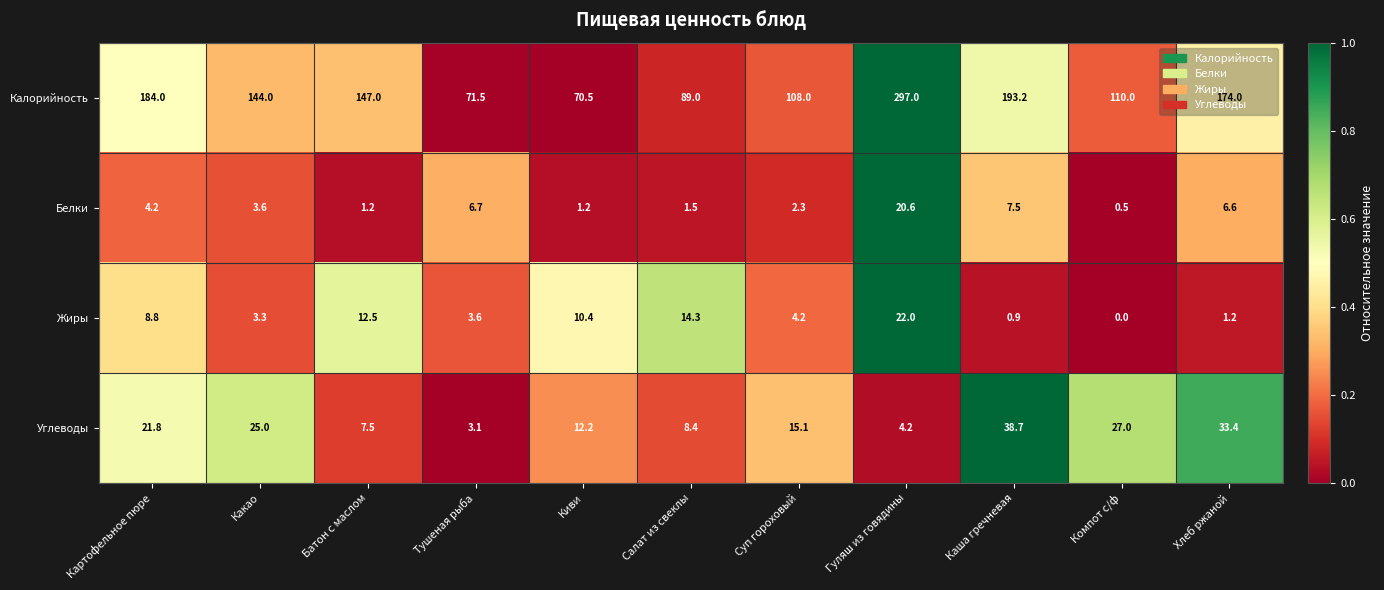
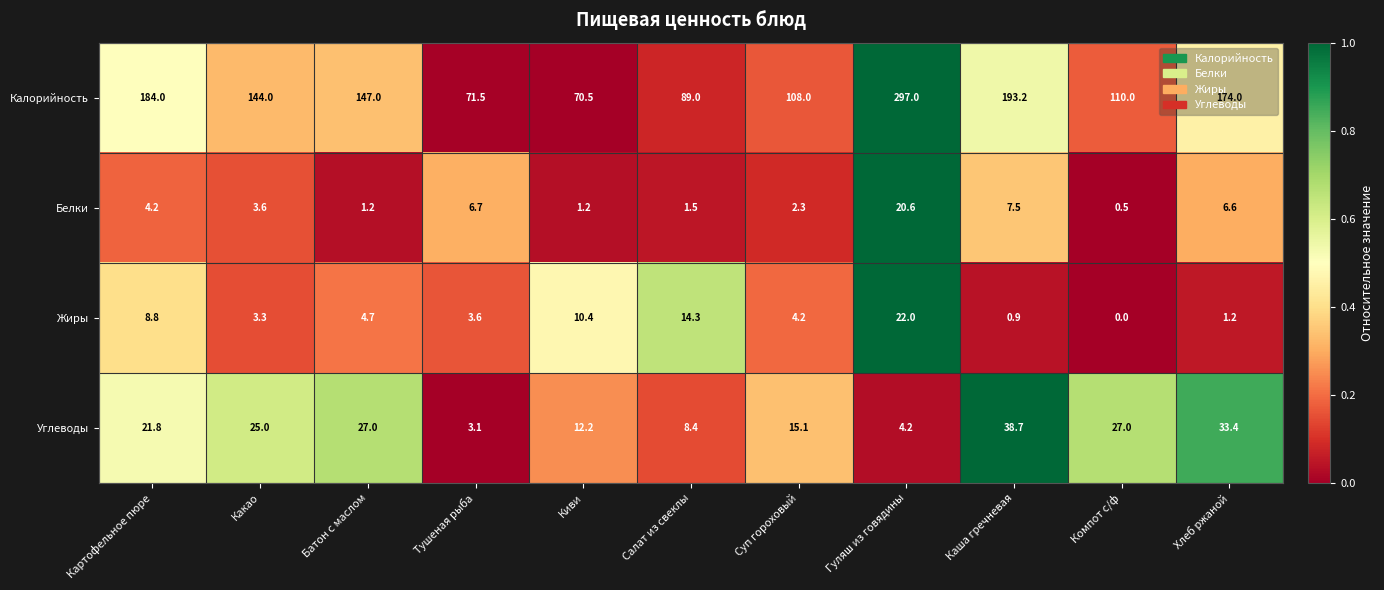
  {
    "Калорийность": {
      "Картофельное пюре": 184.0,
      "Какао": 144.0,
      "Батон с маслом": 147.0,
      "Тушеная рыба": 71.5,
      "Киви": 70.5,
      "Салат из свеклы": 89.0,
      "Суп гороховый": 108.0,
      "Гуляш из говядины": 297.0,
      "Каша гречневая": 193.2,
      "Компот с/ф": 110.0
    },
    "Белки": {
      "Картофельное пюре": 4.2,
      "Какао": 3.6,
      "Батон с маслом": 1.2,
      "Тушеная рыба": 6.7,
      "Киви": 1.2,
      "Салат из свеклы": 1.5,
      "Суп гороховый": 2.3,
      "Гуляш из говядины": 20.6,
      "Каша гречневая": 7.5,
      "Компот с/ф": 0.5,
      "Хлеб ржаной": 6.6
    },
    "Жиры": {
      "Картофельное пюре": 8.8,
      "Какао": 3.3,
-     "Батон с маслом": 12.5,
+     "Батон с маслом": 4.7,
      "Тушеная рыба": 3.6,
      "Киви": 10.4,
      "Салат из свеклы": 14.3,
      "Суп гороховый": 4.2,
      "Гуляш из говядины": 22.0,
      "Каша гречневая": 0.9,
      "Компот с/ф": 0.0,
      "Хлеб ржаной": 1.2
    },
    "Углеводы": {
      "Картофельное пюре": 21.8,
      "Какао": 25.0,
-     "Батон с маслом": 7.5,
+     "Батон с маслом": 27.0,
      "Тушеная рыба": 3.1,
      "Киви": 12.2,
      "Салат из свеклы": 8.4,
      "Суп гороховый": 15.1,
      "Гуляш из говядины": 4.2,
      "Каша гречневая": 38.7,
      "Компот с/ф": 27.0,
      "Хлеб ржаной": 33.4
    }
  }
